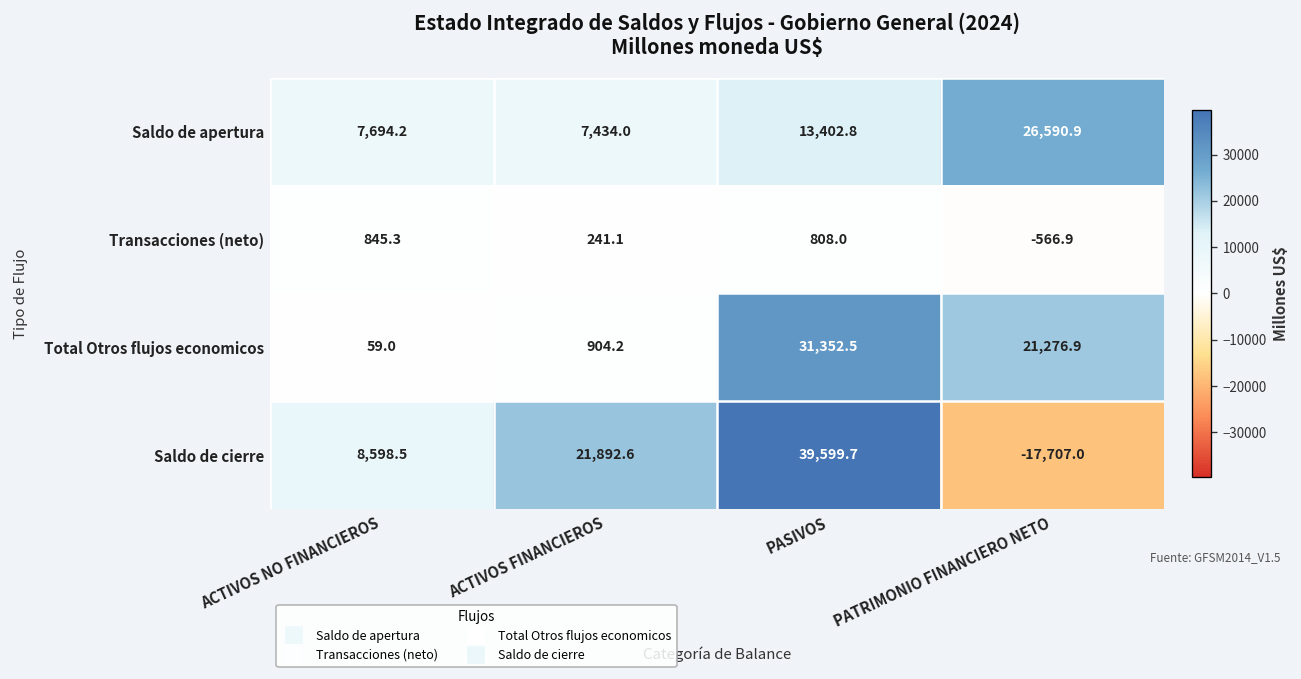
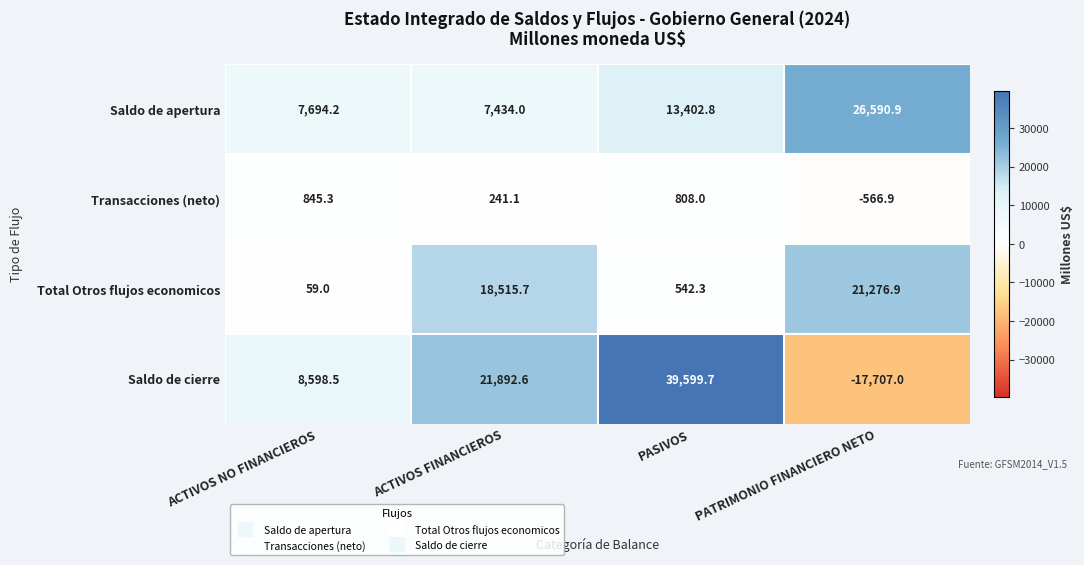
  {
    "Saldo de apertura": {
      "ACTIVOS NO FINANCIEROS": "7,694.2",
      "ACTIVOS FINANCIEROS": "7,434.0",
      "PASIVOS": "13,402.8",
      "PATRIMONIO FINANCIERO NETO": "26,590.9"
    },
    "Transacciones (neto)": {
      "ACTIVOS NO FINANCIEROS": "845.3",
      "ACTIVOS FINANCIEROS": "241.1",
      "PASIVOS": "808.0",
      "PATRIMONIO FINANCIERO NETO": "-566.9"
    },
    "Total Otros flujos economicos": {
      "ACTIVOS NO FINANCIEROS": "59.0",
-     "ACTIVOS FINANCIEROS": "904.2",
-     "PASIVOS": "31,352.5",
+     "ACTIVOS FINANCIEROS": "18,515.7",
+     "PASIVOS": "542.3",
      "PATRIMONIO FINANCIERO NETO": "21,276.9"
    },
    "Saldo de cierre": {
      "ACTIVOS NO FINANCIEROS": "8,598.5",
      "ACTIVOS FINANCIEROS": "21,892.6",
      "PASIVOS": "39,599.7",
      "PATRIMONIO FINANCIERO NETO": "-17,707.0"
    }
  }
